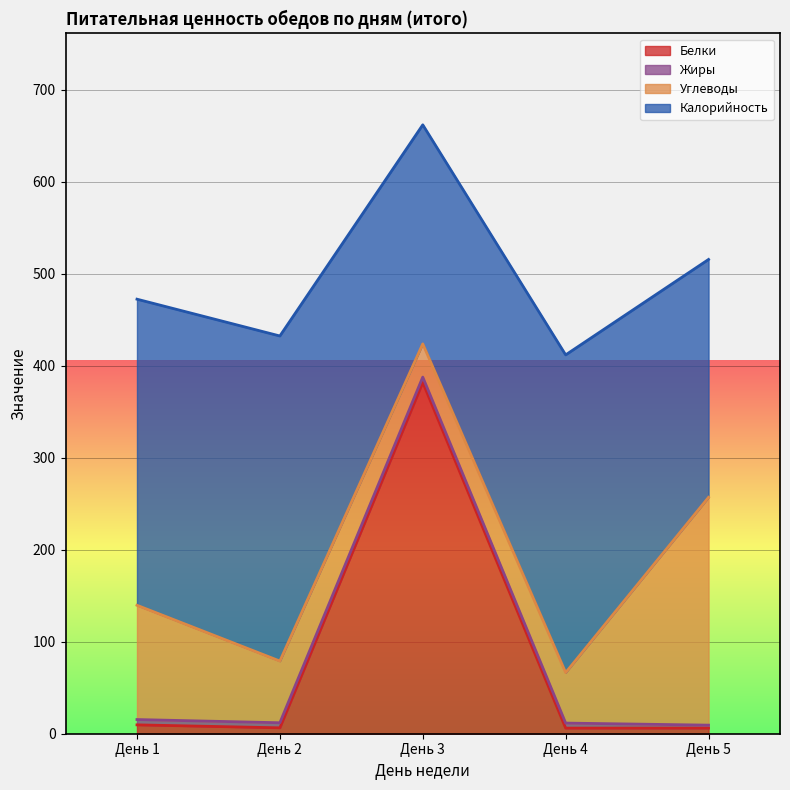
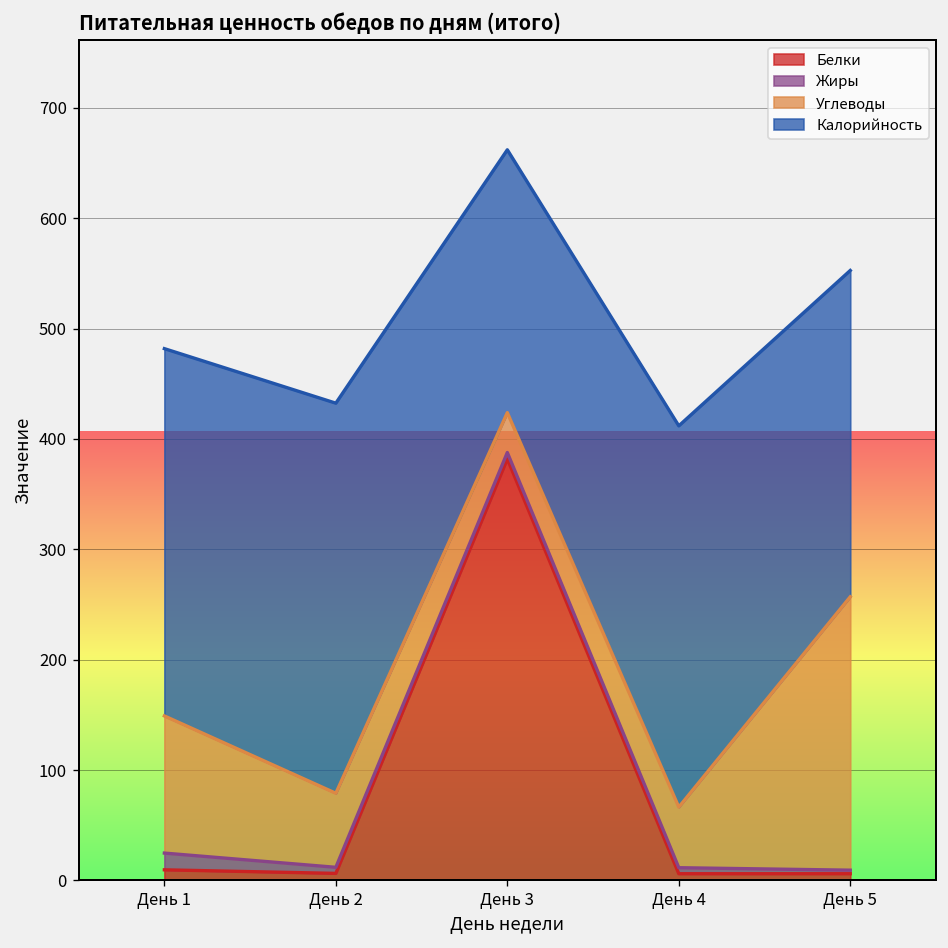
  {
    "Белки": {
      "День 1": 10,
      "День 2": 10,
      "День 3": 380,
      "День 4": 10,
      "День 5": 10
    },
    "Жиры": {
-     "День 1": 10,
+     "День 1": 20,
      "День 2": 10,
      "День 3": 10,
      "День 4": 10,
      "День 5": 0
    },
    "Углеводы": {
      "День 1": 120,
      "День 2": 70,
      "День 3": 40,
      "День 4": 50,
      "День 5": 250
    },
    "Калорийность": {
      "День 1": 330,
      "День 2": 350,
      "День 3": 240,
      "День 4": 350,
-     "День 5": 260
+     "День 5": 300
    }
  }
